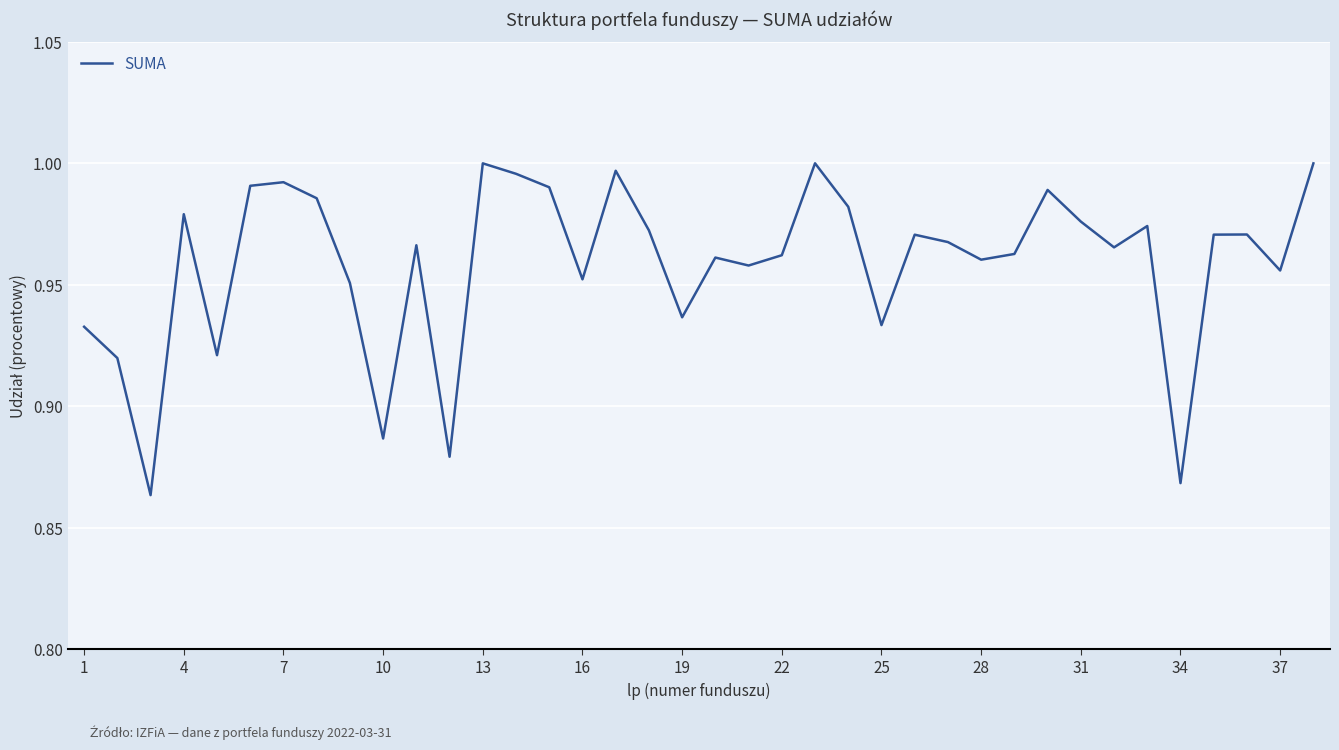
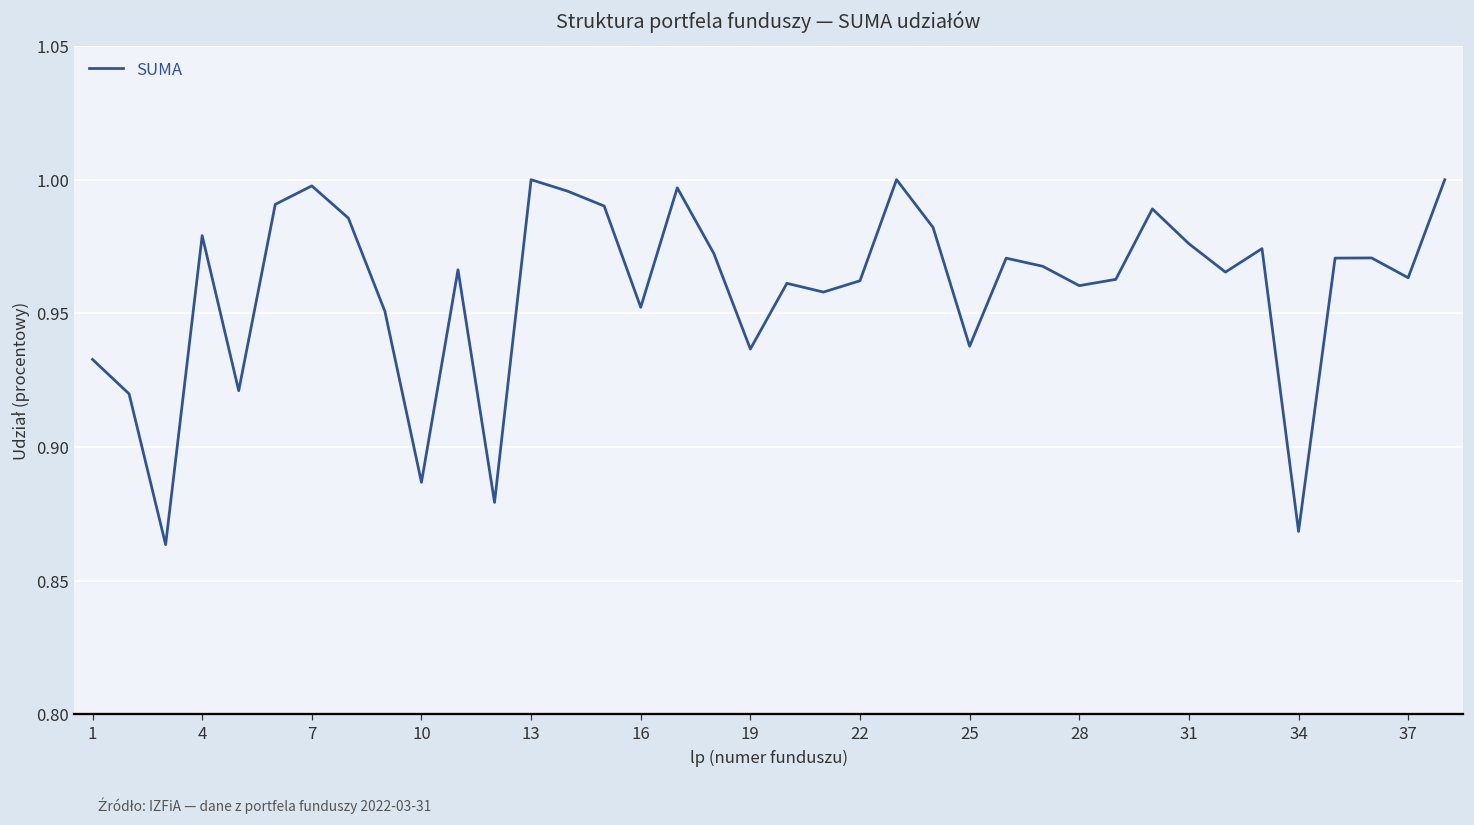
  {
    "1": 0.933,
    "4": 0.979,
-   "7": 0.992,
+   "7": 0.998,
    "10": 0.887,
    "13": 1.000,
    "16": 0.952,
    "19": 0.937,
    "22": 0.962,
-   "25": 0.933,
+   "25": 0.938,
    "28": 0.960,
    "31": 0.976,
    "34": 0.868,
-   "37": 0.956
+   "37": 0.963
  }
